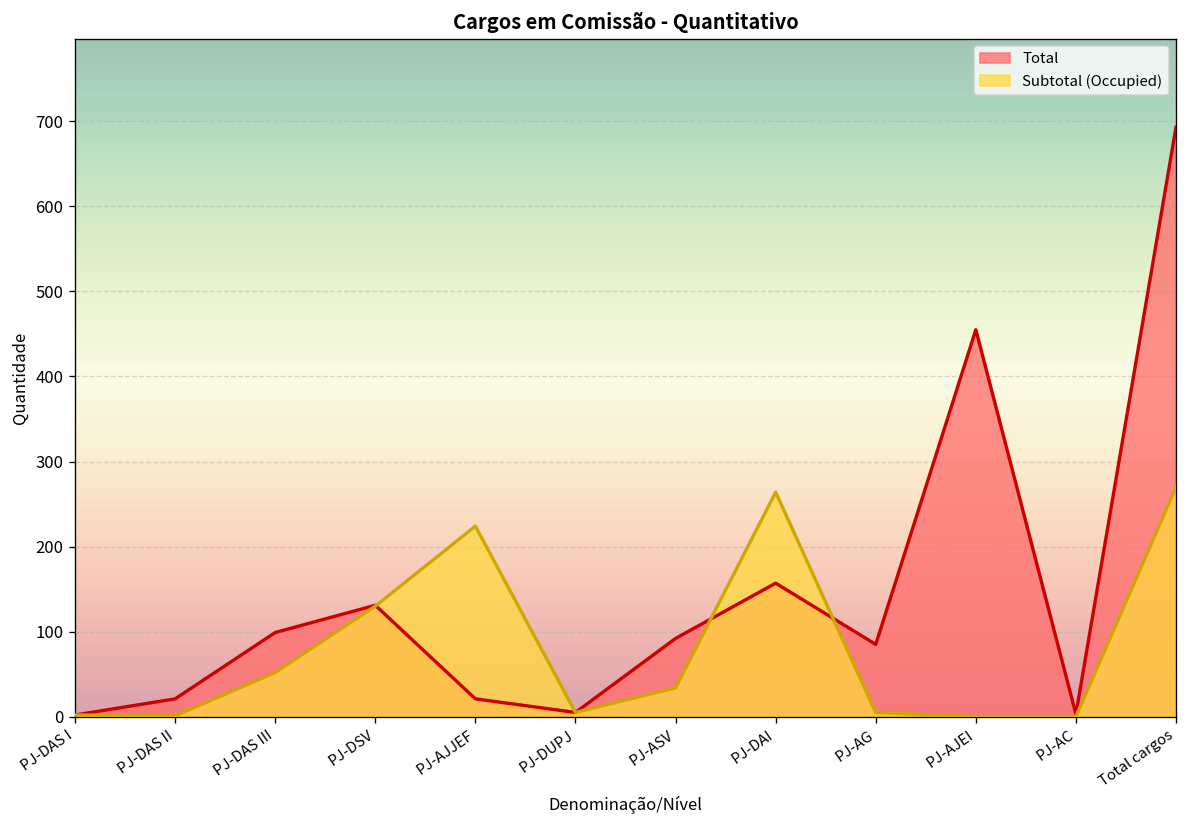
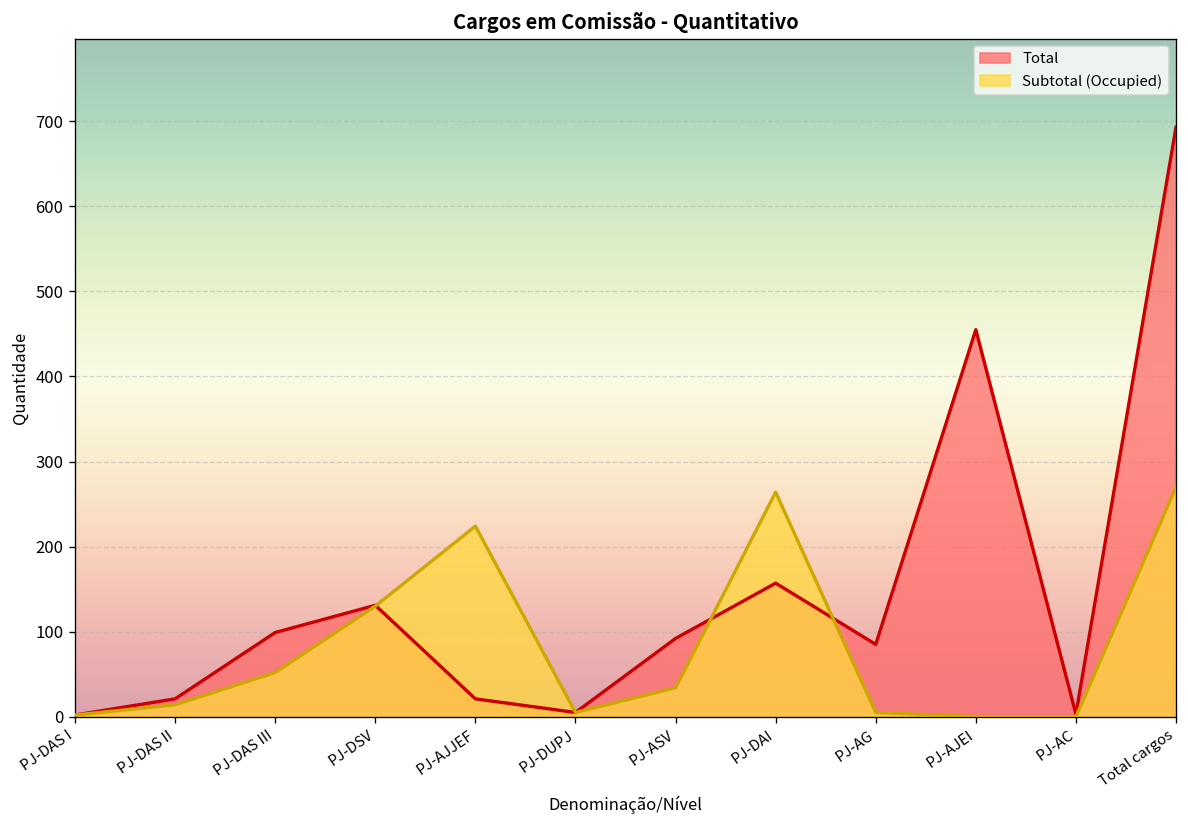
  {
    "Total": {
      "PJ-DAS II": 20,
      "PJ-DAS III": 100,
      "PJ-AJJEF": 20,
      "PJ-ASV": 90,
      "PJ-DAI": 160,
      "PJ-AG": 90,
      "PJ-AJEI": 460,
      "Total cargos": 690
    },
    "Subtotal (Occupied)": {
-     "PJ-DAS II": 0,
+     "PJ-DAS II": 10,
      "PJ-DAS III": 50,
      "PJ-AJJEF": 220,
      "PJ-ASV": 30,
      "PJ-DAI": 260,
      "PJ-AG": 10,
      "PJ-AJEI": 0,
      "Total cargos": 270
    }
  }
